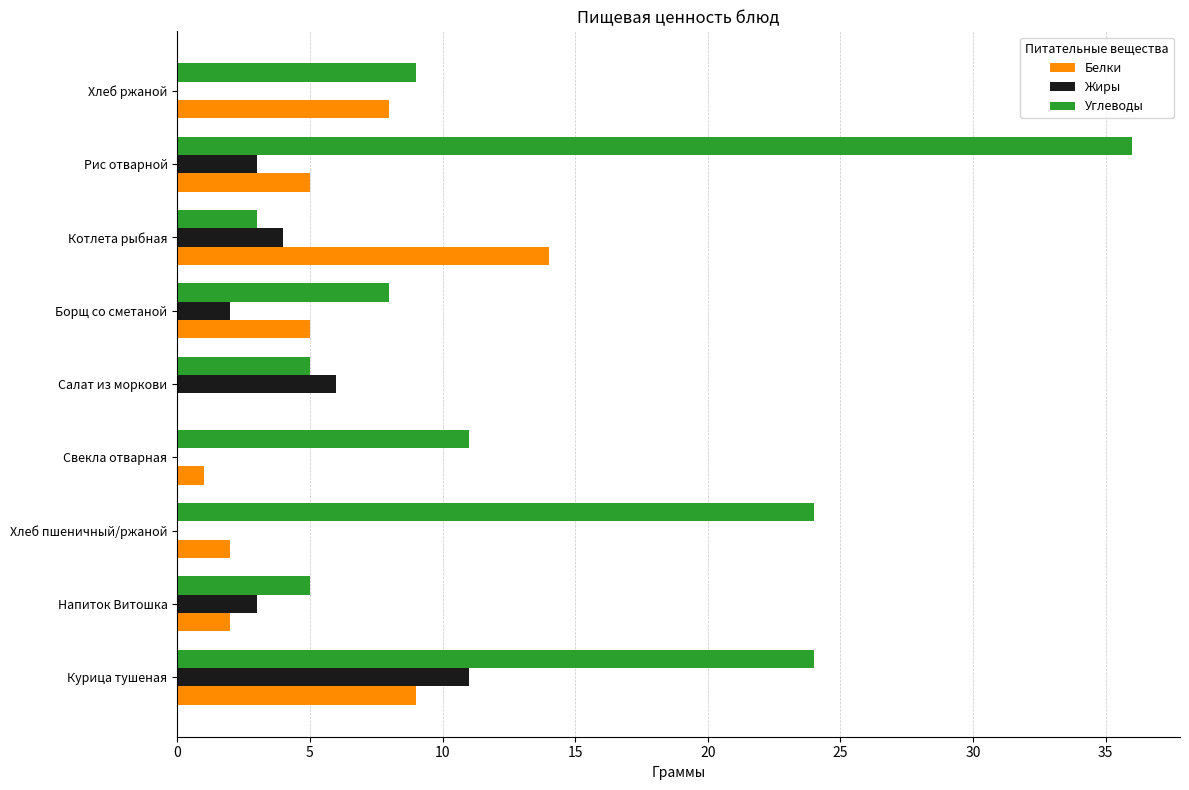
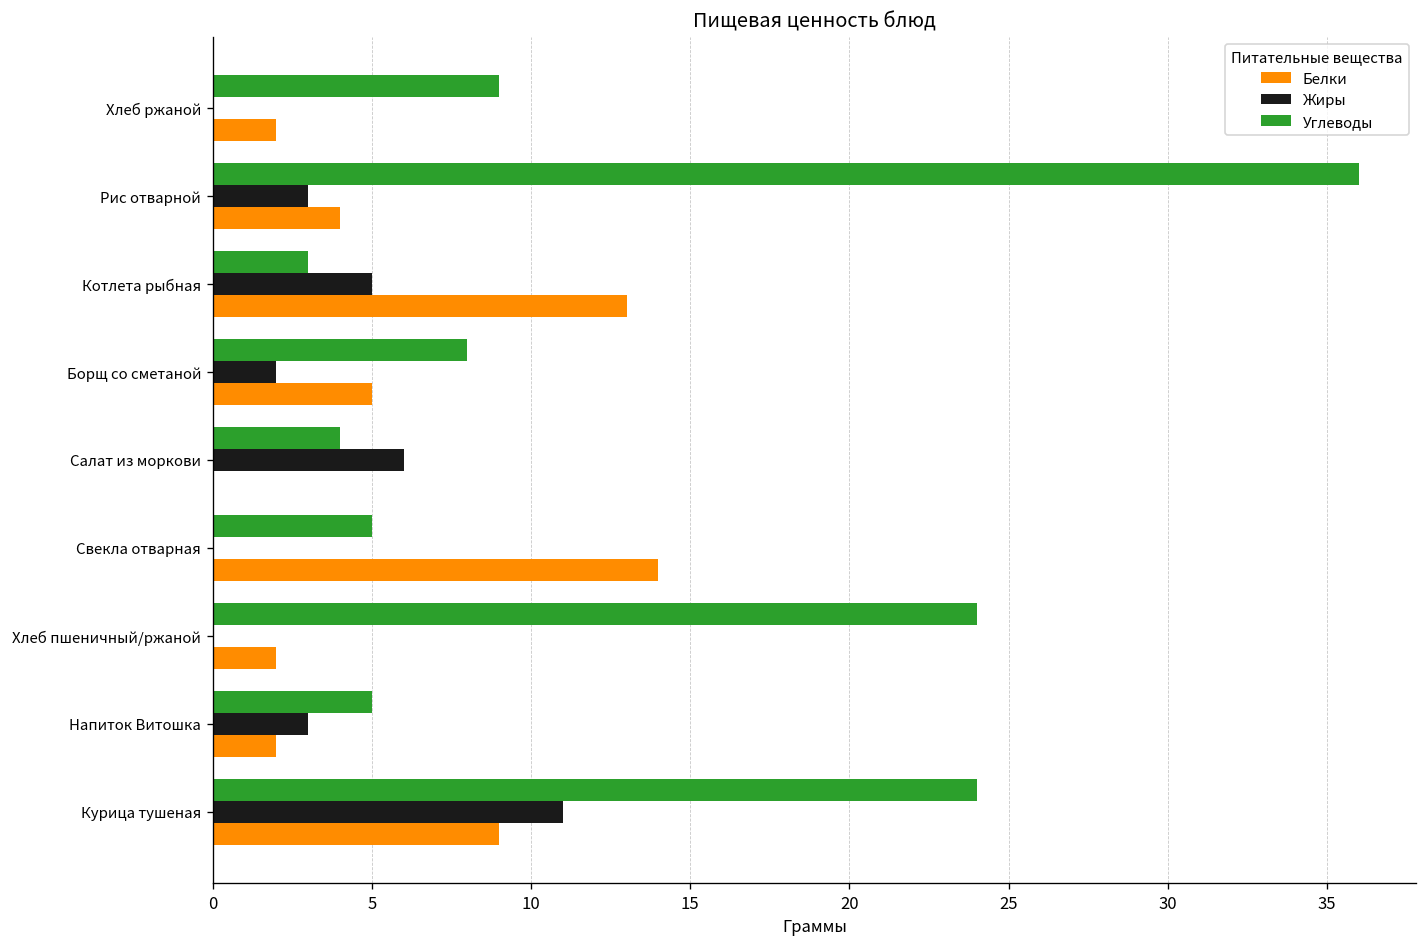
  {
    "Белки": {
-     "Хлеб ржаной": 8,
-     "Рис отварной": 5,
-     "Котлета рыбная": 14,
+     "Хлеб ржаной": 2,
+     "Рис отварной": 4,
+     "Котлета рыбная": 13,
      "Борщ со сметаной": 5,
      "Салат из моркови": 0,
-     "Свекла отварная": 1,
+     "Свекла отварная": 14,
      "Хлеб пшеничный/ржаной": 2,
      "Напиток Витошка": 2,
      "Курица тушеная": 9
    },
    "Жиры": {
      "Хлеб ржаной": 0,
      "Рис отварной": 3,
-     "Котлета рыбная": 4,
+     "Котлета рыбная": 5,
      "Борщ со сметаной": 2,
      "Салат из моркови": 6,
      "Свекла отварная": 0,
      "Хлеб пшеничный/ржаной": 0,
      "Напиток Витошка": 3,
      "Курица тушеная": 11
    },
    "Углеводы": {
      "Хлеб ржаной": 9,
      "Рис отварной": 36,
      "Котлета рыбная": 3,
      "Борщ со сметаной": 8,
-     "Салат из моркови": 5,
-     "Свекла отварная": 11,
+     "Салат из моркови": 4,
+     "Свекла отварная": 5,
      "Хлеб пшеничный/ржаной": 24,
      "Напиток Витошка": 5,
      "Курица тушеная": 24
    }
  }
